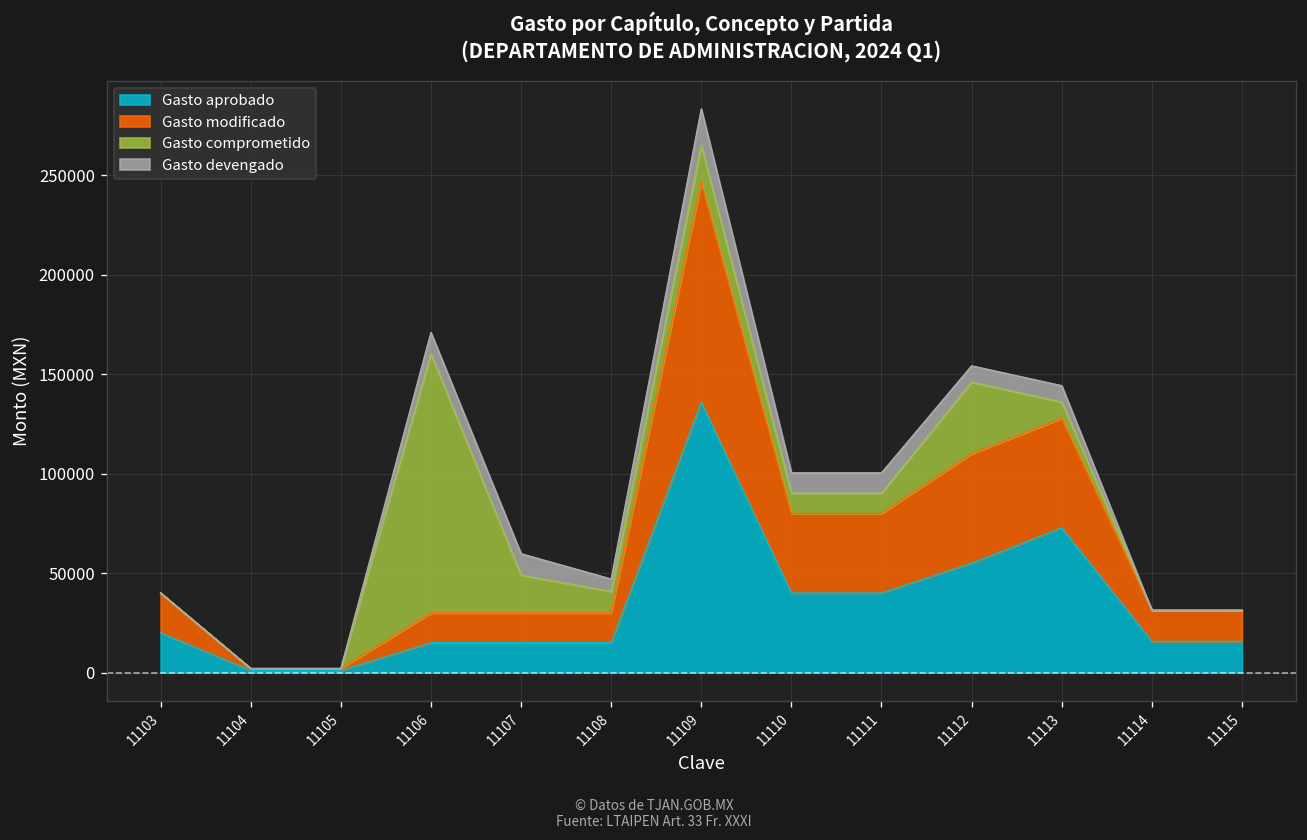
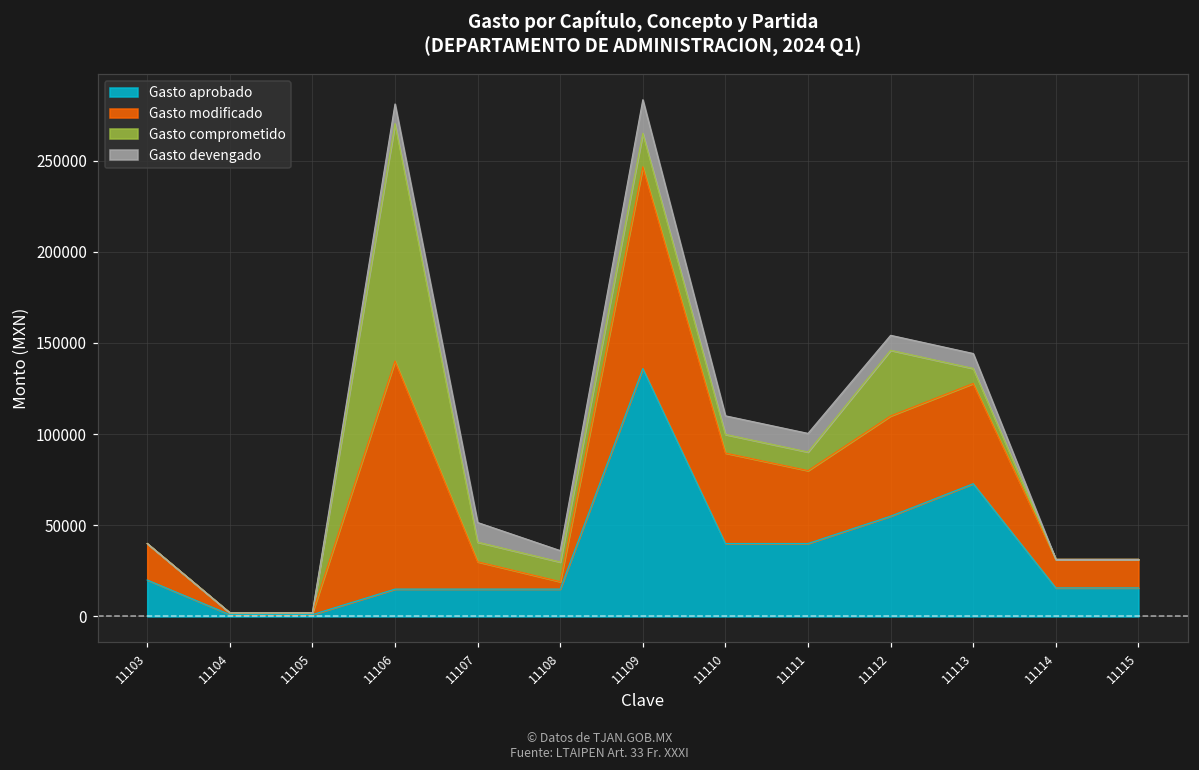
  {
    "Gasto aprobado": {
      "11103": 20000,
      "11106": 15000,
      "11107": 15000,
      "11108": 15000,
      "11109": 136000,
      "11110": 40000,
      "11111": 40000,
      "11112": 55000,
      "11113": 73000,
      "11114": 16000,
      "11115": 16000
    },
    "Gasto modificado": {
-     "11106": 15000,
+     "11106": 125000,
      "11107": 15000,
-     "11108": 15000,
+     "11108": 4000,
      "11109": 111000,
-     "11110": 40000,
+     "11110": 50000,
      "11111": 40000,
      "11112": 55000,
      "11113": 55000
    },
    "Gasto comprometido": {
      "11106": 130000,
-     "11107": 19000,
+     "11107": 11000,
      "11108": 11000,
      "11109": 18000,
      "11110": 10000,
      "11111": 10000,
      "11112": 36000,
      "11113": 8000
    },
    "Gasto devengado": {
      "11106": 11000,
      "11107": 11000,
      "11108": 6000,
      "11109": 18000,
      "11110": 10000,
      "11111": 10000,
      "11112": 8000,
      "11113": 8000
    }
  }
